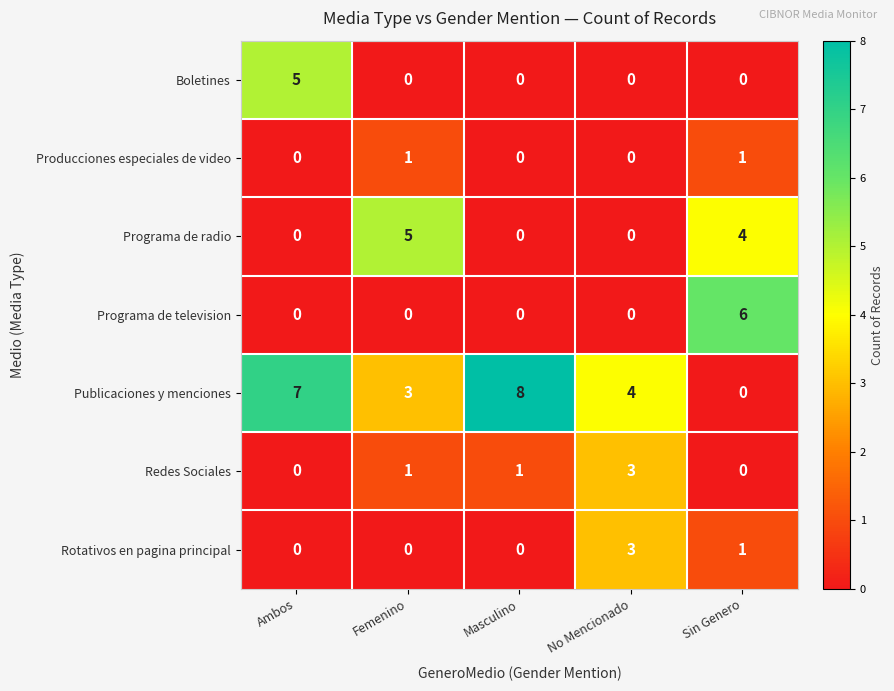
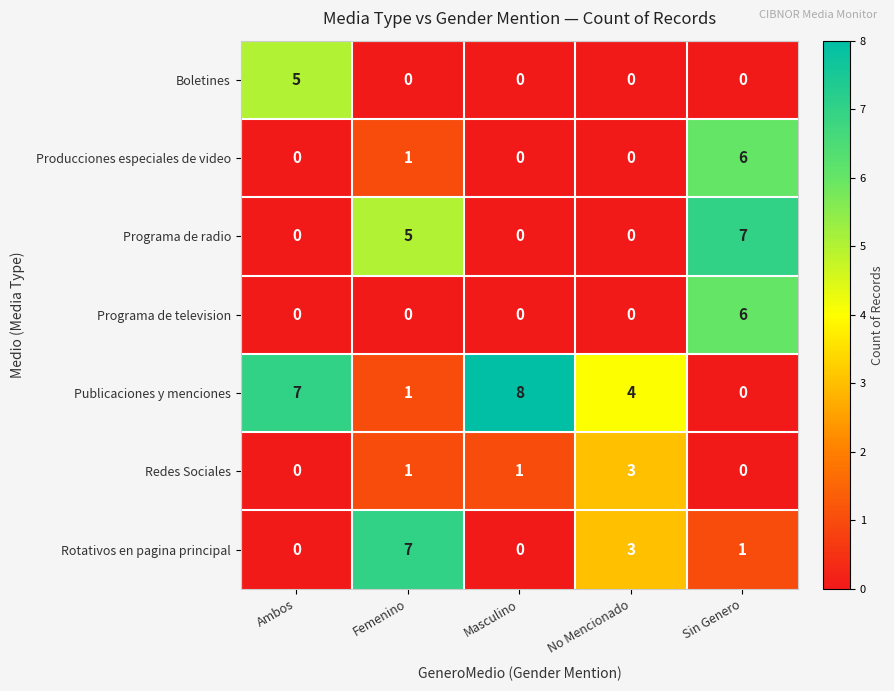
  {
    "Boletines": {
      "Ambos": 5,
      "Femenino": 0,
      "Masculino": 0,
      "No Mencionado": 0,
      "Sin Genero": 0
    },
    "Producciones especiales de video": {
      "Ambos": 0,
      "Femenino": 1,
      "Masculino": 0,
      "No Mencionado": 0,
-     "Sin Genero": 1
+     "Sin Genero": 6
    },
    "Programa de radio": {
      "Ambos": 0,
      "Femenino": 5,
      "Masculino": 0,
      "No Mencionado": 0,
-     "Sin Genero": 4
+     "Sin Genero": 7
    },
    "Programa de television": {
      "Ambos": 0,
      "Femenino": 0,
      "Masculino": 0,
      "No Mencionado": 0,
      "Sin Genero": 6
    },
    "Publicaciones y menciones": {
      "Ambos": 7,
-     "Femenino": 3,
+     "Femenino": 1,
      "Masculino": 8,
      "No Mencionado": 4,
      "Sin Genero": 0
    },
    "Redes Sociales": {
      "Ambos": 0,
      "Femenino": 1,
      "Masculino": 1,
      "No Mencionado": 3,
      "Sin Genero": 0
    },
    "Rotativos en pagina principal": {
      "Ambos": 0,
-     "Femenino": 0,
+     "Femenino": 7,
      "Masculino": 0,
      "No Mencionado": 3,
      "Sin Genero": 1
    }
  }
